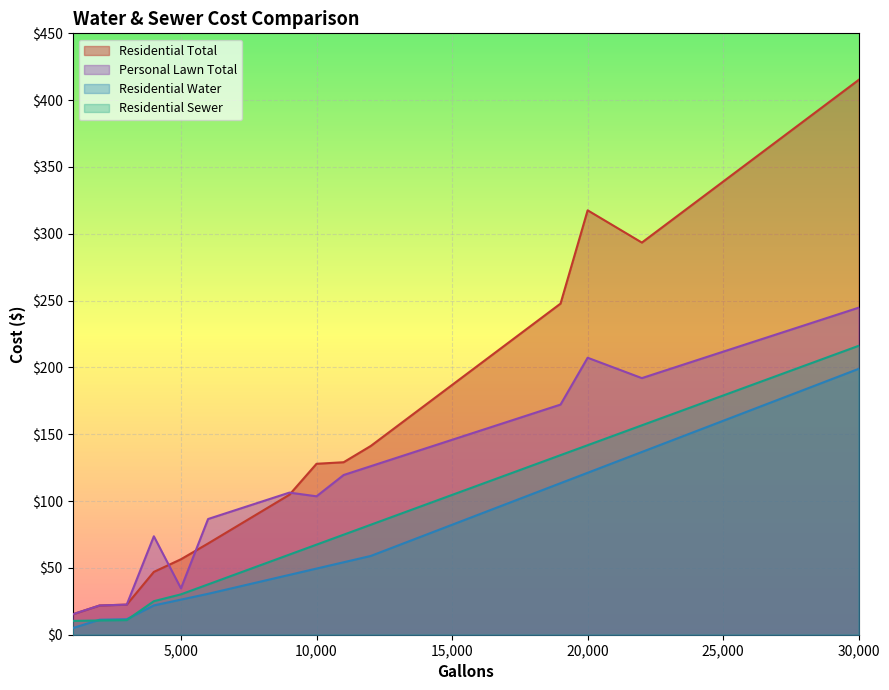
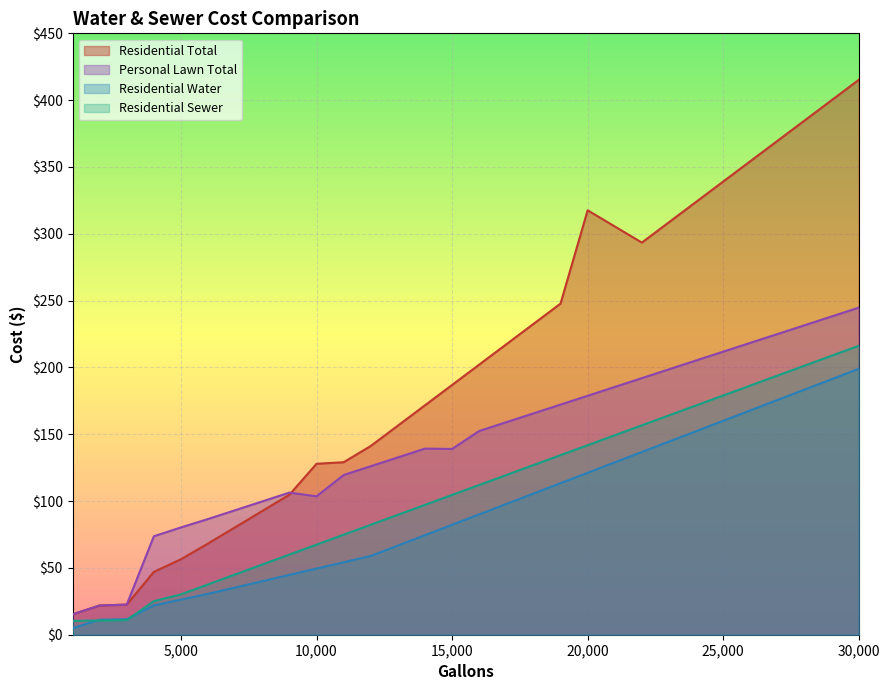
  {
    "Residential Total": {
      "5,000": "$56",
      "10,000": "$128",
      "15,000": "$187",
      "20,000": "$318",
      "30,000": "$415"
    },
    "Personal Lawn Total": {
-     "5,000": "$35",
+     "5,000": "$80",
      "10,000": "$104",
-     "15,000": "$146",
-     "20,000": "$207",
+     "15,000": "$139",
+     "20,000": "$179",
      "30,000": "$245"
    }
  }
